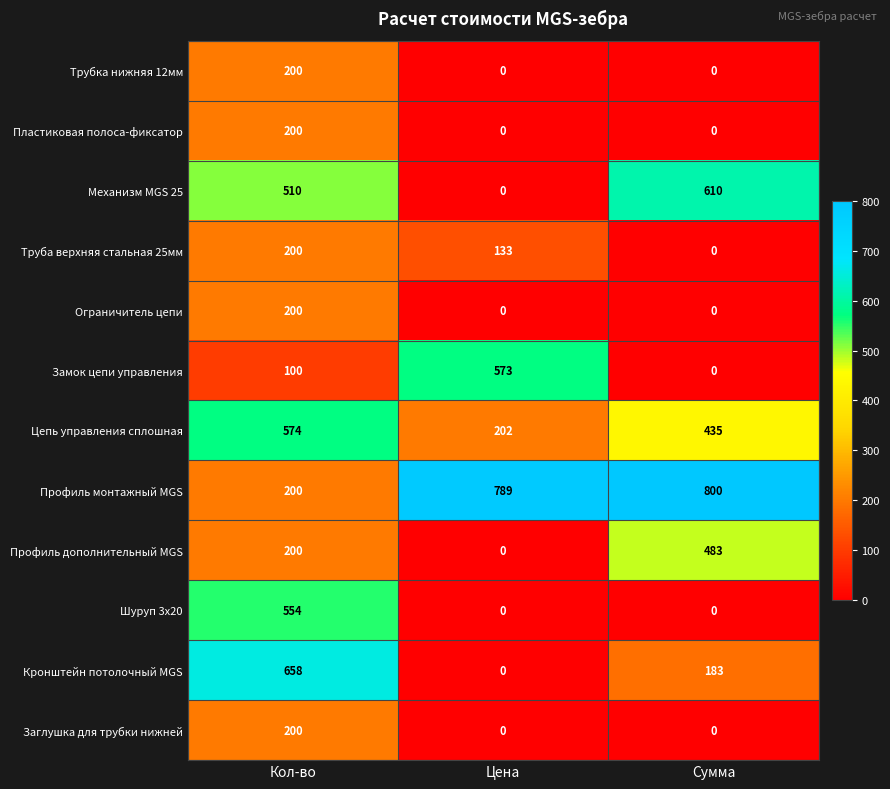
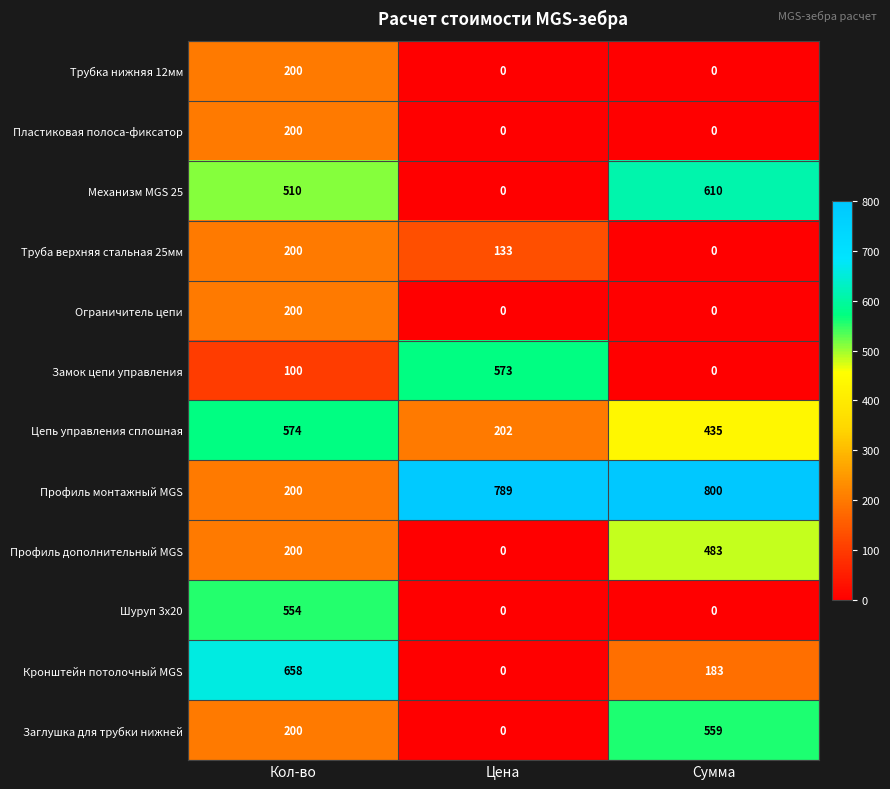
  {
    "Трубка нижняя 12мм": {
      "Кол-во": 200,
      "Цена": 0,
      "Сумма": 0
    },
    "Пластиковая полоса-фиксатор": {
      "Кол-во": 200,
      "Цена": 0,
      "Сумма": 0
    },
    "Механизм MGS 25": {
      "Кол-во": 510,
      "Цена": 0,
      "Сумма": 610
    },
    "Труба верхняя стальная 25мм": {
      "Кол-во": 200,
      "Цена": 133,
      "Сумма": 0
    },
    "Ограничитель цепи": {
      "Кол-во": 200,
      "Цена": 0,
      "Сумма": 0
    },
    "Замок цепи управления": {
      "Кол-во": 100,
      "Цена": 573,
      "Сумма": 0
    },
    "Цепь управления сплошная": {
      "Кол-во": 574,
      "Цена": 202,
      "Сумма": 435
    },
    "Профиль монтажный MGS": {
      "Кол-во": 200,
      "Цена": 789,
      "Сумма": 800
    },
    "Профиль дополнительный MGS": {
      "Кол-во": 200,
      "Цена": 0,
      "Сумма": 483
    },
    "Шуруп 3х20": {
      "Кол-во": 554,
      "Цена": 0,
      "Сумма": 0
    },
    "Кронштейн потолочный MGS": {
      "Кол-во": 658,
      "Цена": 0,
      "Сумма": 183
    },
    "Заглушка для трубки нижней": {
      "Кол-во": 200,
      "Цена": 0,
-     "Сумма": 0
+     "Сумма": 559
    }
  }
